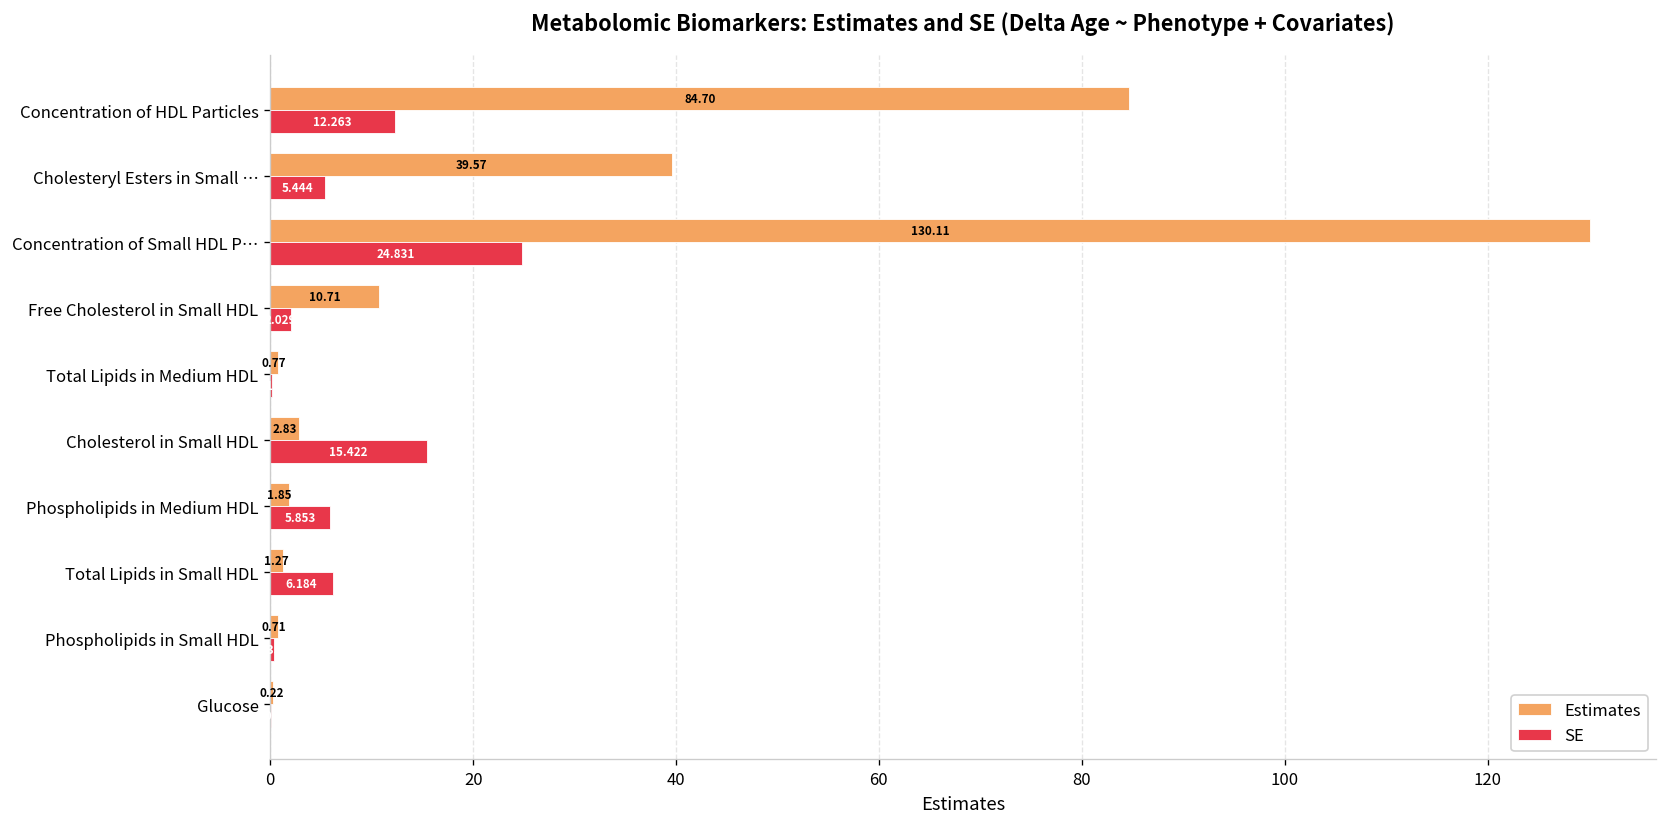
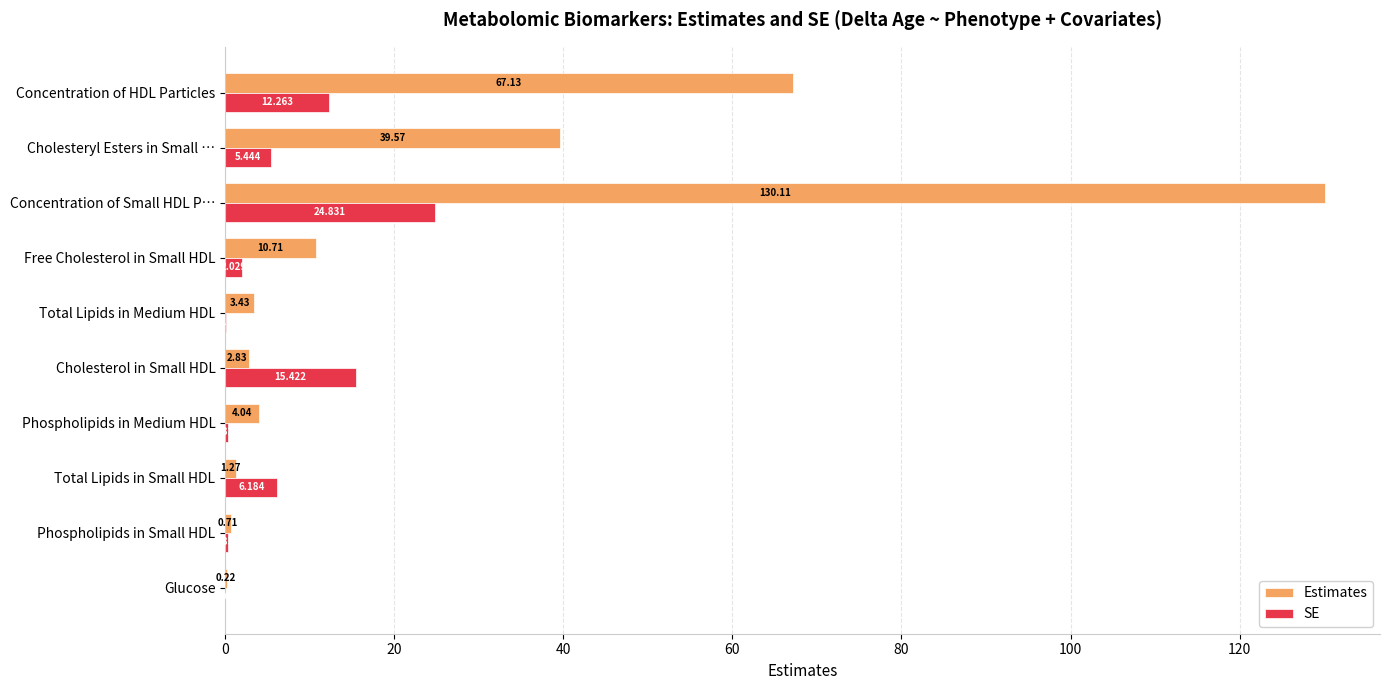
  {
    "Estimates": {
-     "Concentration of HDL Particles": 84.70,
+     "Concentration of HDL Particles": 67.13,
      "Cholesteryl Esters in Small …": 39.57,
      "Concentration of Small HDL P…": 130.11,
      "Free Cholesterol in Small HDL": 10.71,
-     "Total Lipids in Medium HDL": 0.77,
+     "Total Lipids in Medium HDL": 3.43,
      "Cholesterol in Small HDL": 2.83,
-     "Phospholipids in Medium HDL": 1.85,
+     "Phospholipids in Medium HDL": 4.04,
      "Total Lipids in Small HDL": 1.27,
      "Phospholipids in Small HDL": 0.71,
      "Glucose": 0.22
    },
    "SE": {
-     "Phospholipids in Medium HDL": 6,
+     "Phospholipids in Medium HDL": 0,
      "Phospholipids in Small HDL": 0
    }
  }
